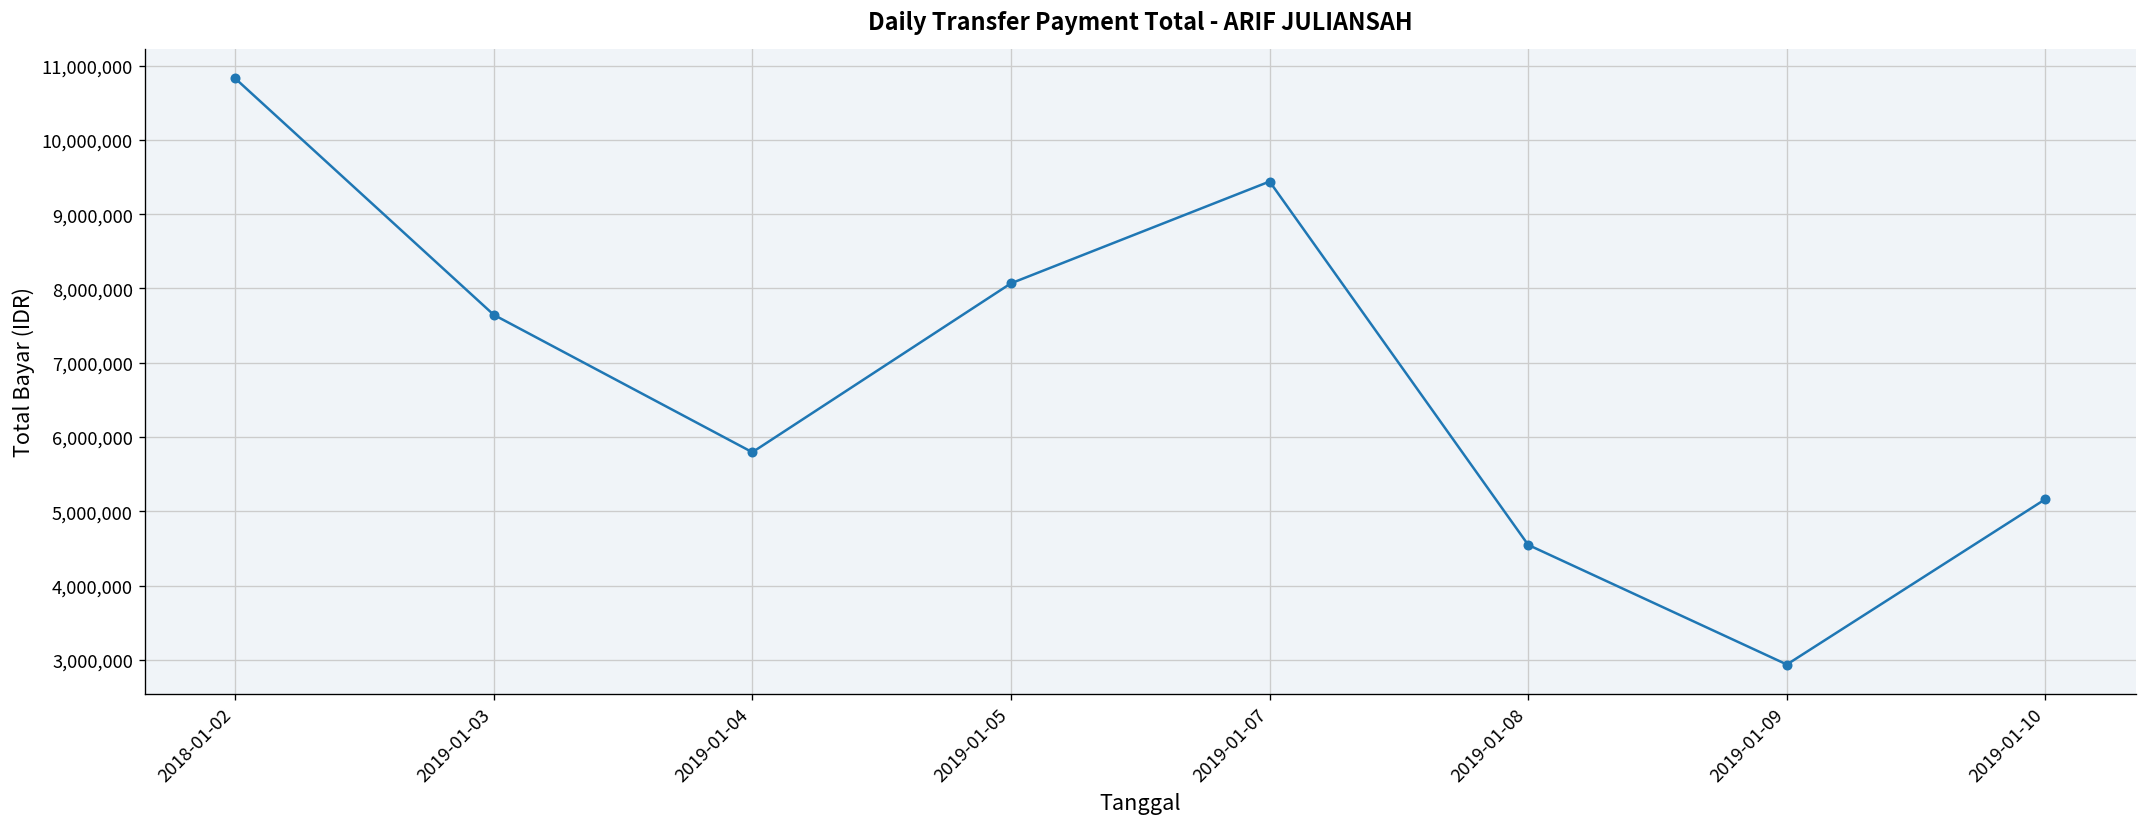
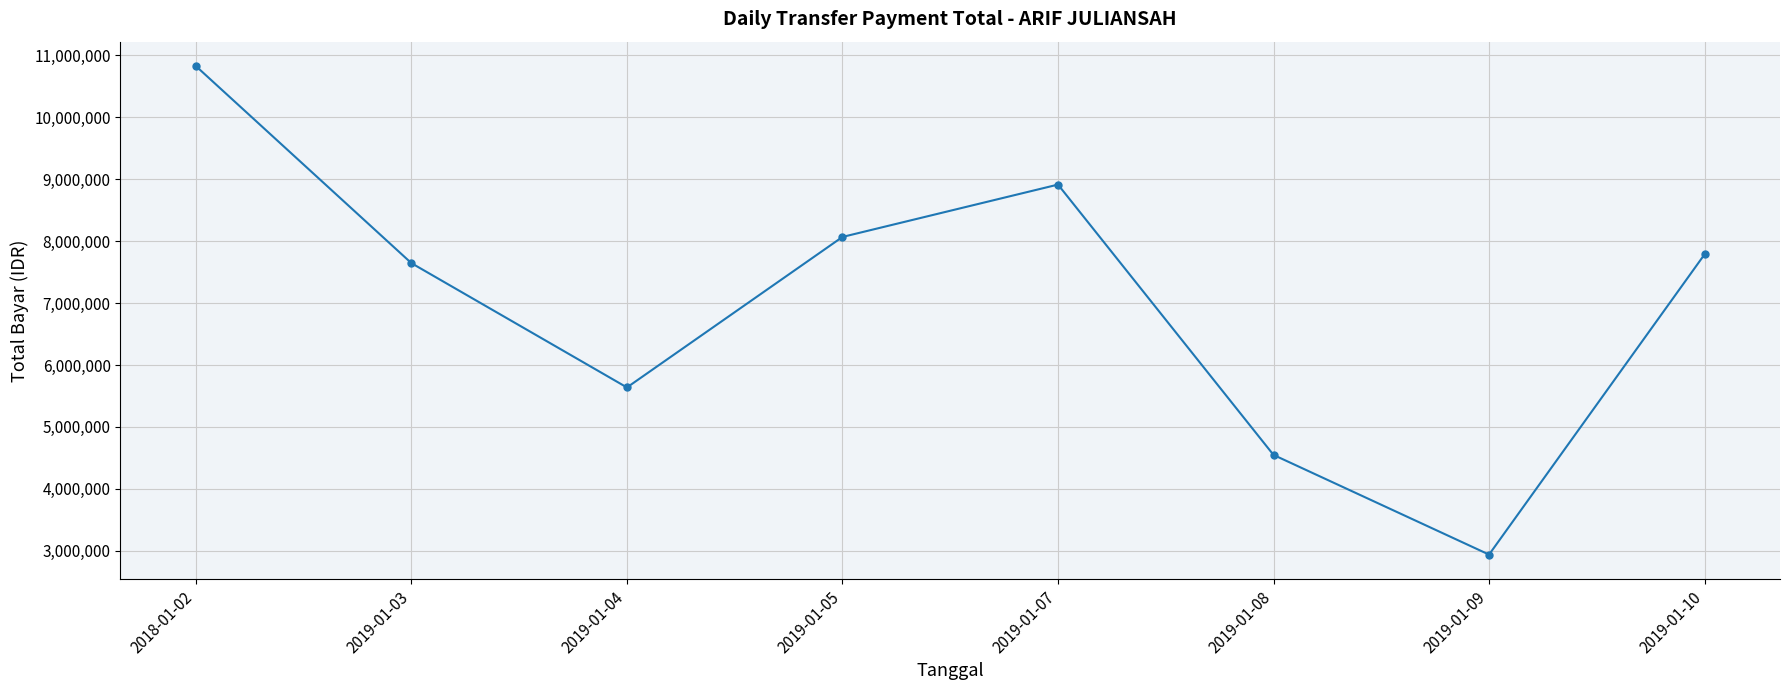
  {
    "2018-01-02": "10,800,000",
    "2019-01-03": "7,600,000",
-   "2019-01-04": "5,800,000",
+   "2019-01-04": "5,600,000",
    "2019-01-05": "8,100,000",
-   "2019-01-07": "9,400,000",
+   "2019-01-07": "8,900,000",
    "2019-01-08": "4,500,000",
    "2019-01-09": "2,900,000",
-   "2019-01-10": "5,200,000"
+   "2019-01-10": "7,800,000"
  }
